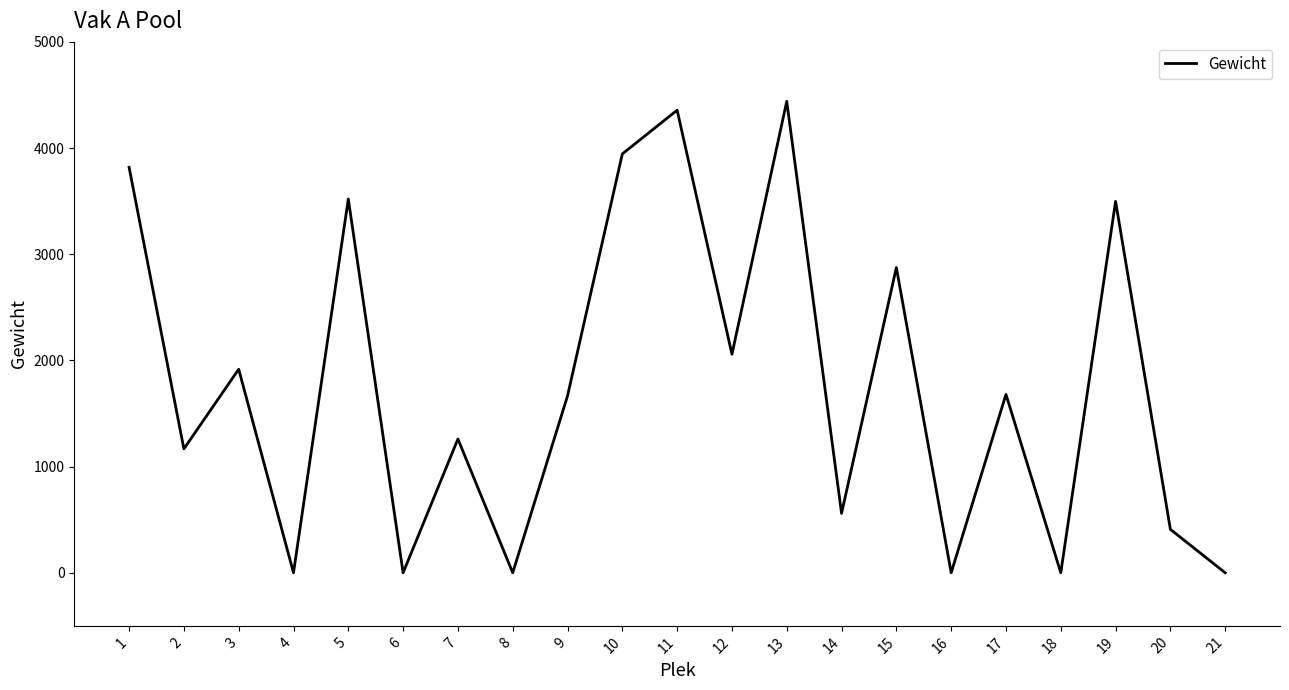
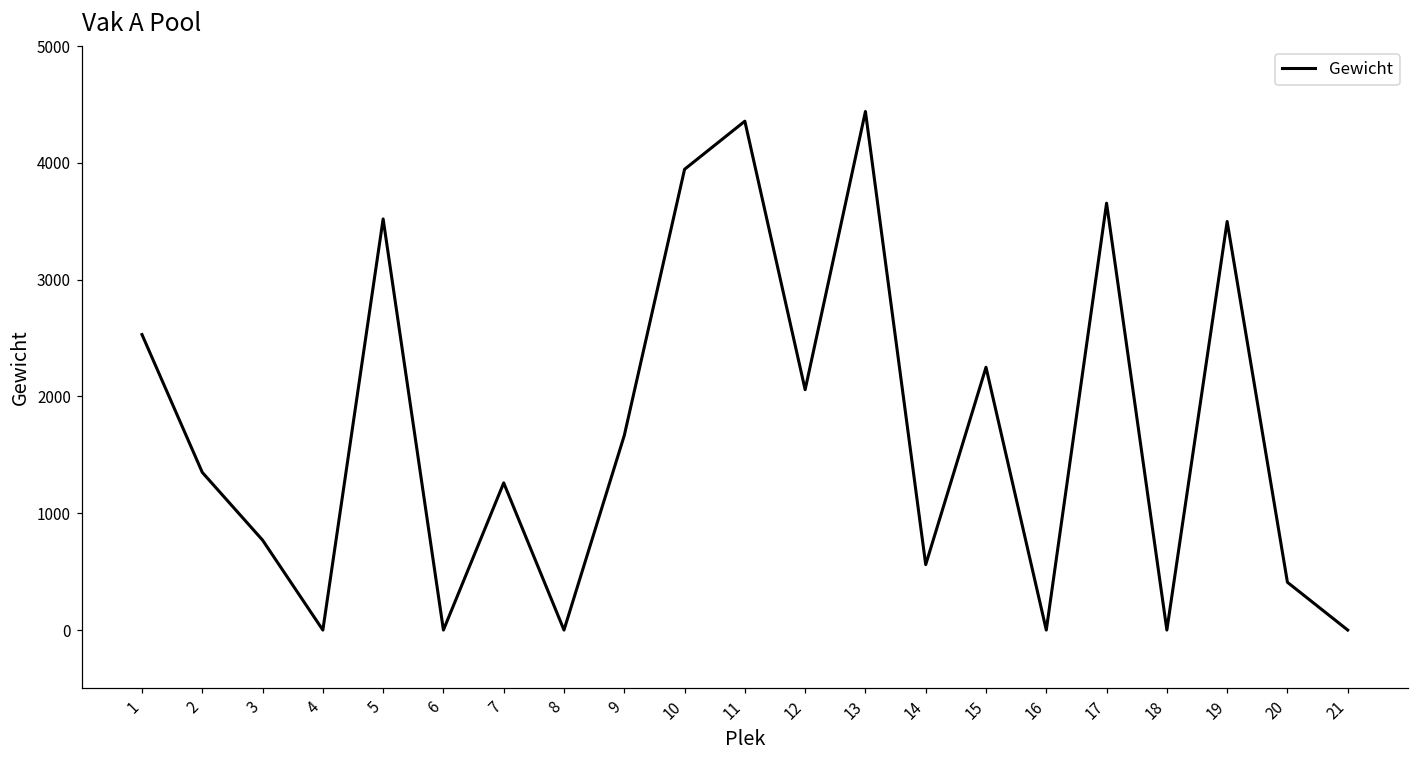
  {
-   "1": 3820,
-   "2": 1170,
-   "3": 1920,
+   "1": 2530,
+   "2": 1350,
+   "3": 770,
    "4": 0,
    "5": 3520,
    "6": 0,
    "7": 1260,
    "8": 0,
    "9": 1670,
    "10": 3950,
    "11": 4360,
    "12": 2060,
    "13": 4440,
    "14": 560,
-   "15": 2880,
+   "15": 2250,
    "16": 0,
-   "17": 1680,
+   "17": 3660,
    "18": 0,
    "19": 3500,
    "20": 410,
    "21": 0
  }
